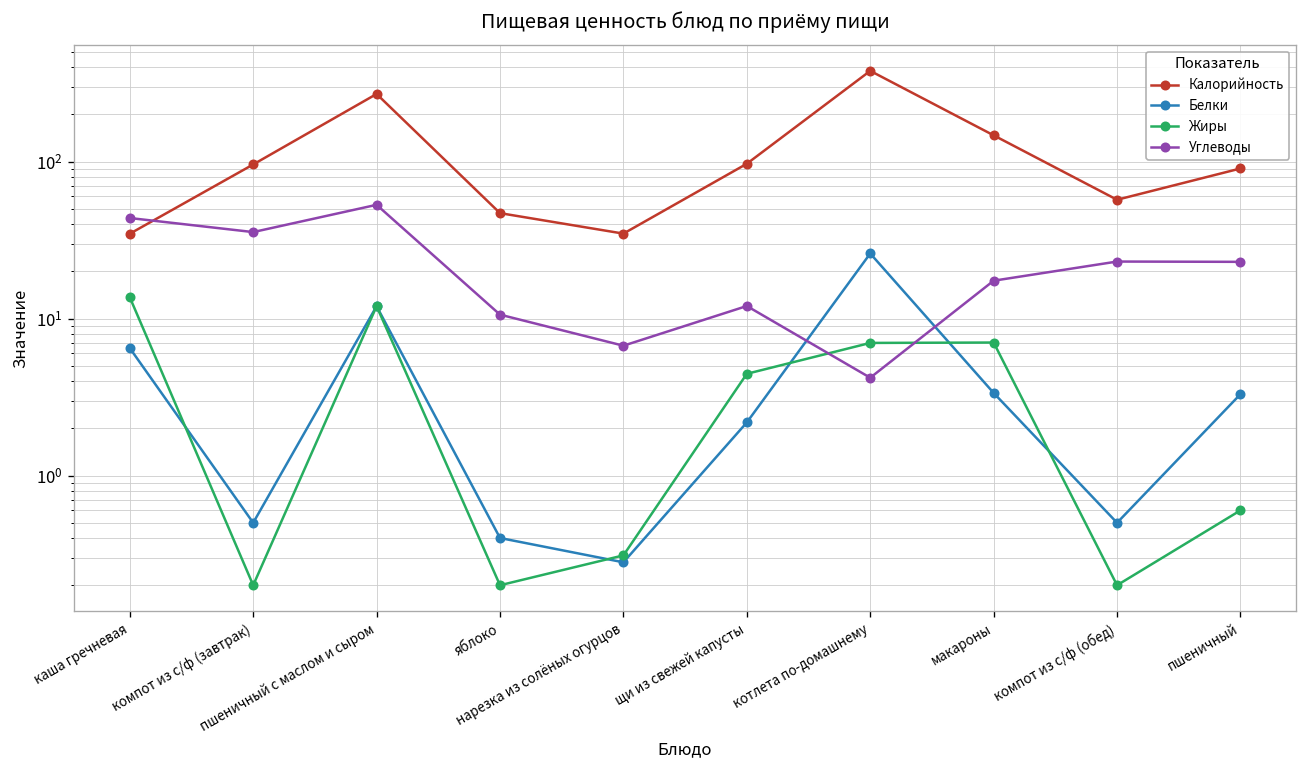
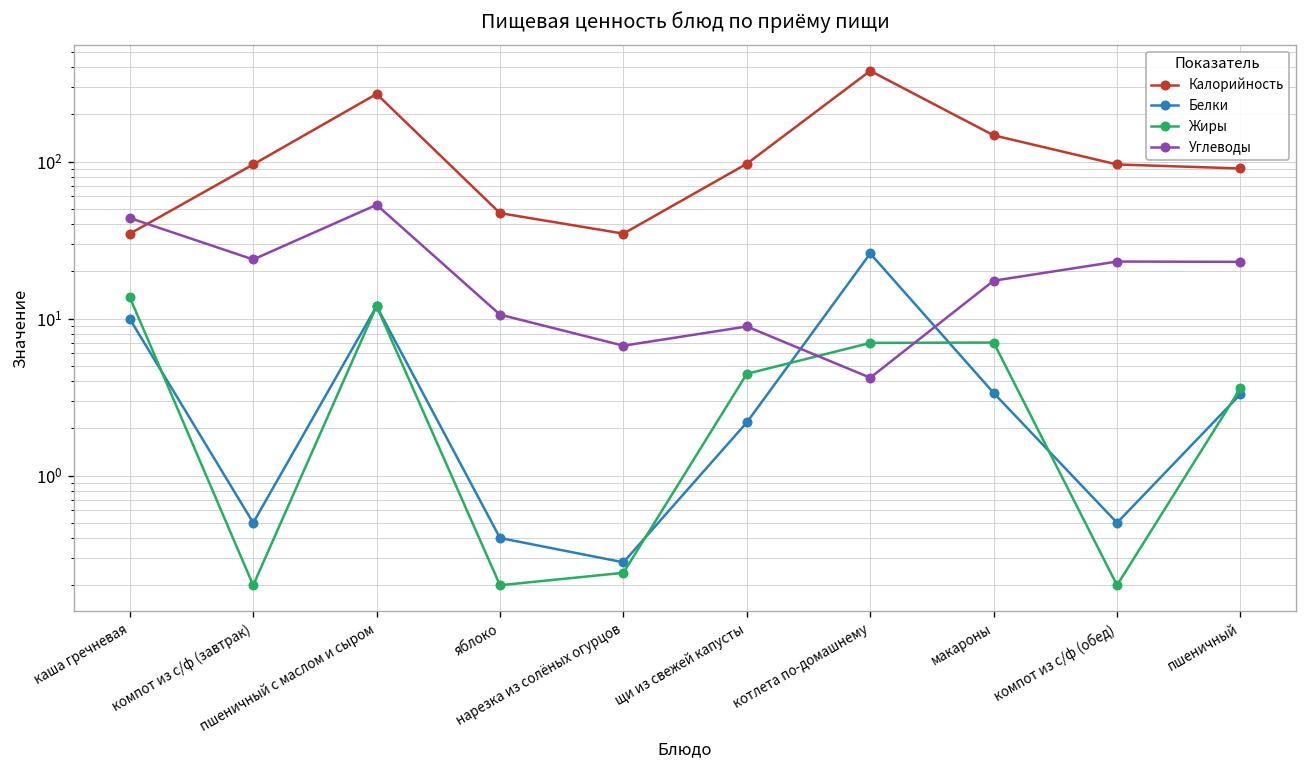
  {
    "Калорийность": {
      "каша гречневая": 35,
      "компот из с/ф (завтрак)": 100,
      "пшеничный с маслом и сыром": 270,
      "яблоко": 47,
      "нарезка из солёных огурцов": 35,
      "щи из свежей капусты": 100,
      "котлета по-домашнему": 380,
      "макароны": 150,
-     "компот из с/ф (обед)": 60,
+     "компот из с/ф (обед)": 100,
      "пшеничный": 90
    },
    "Белки": {
-     "каша гречневая": 6,
+     "каша гречневая": 10,
      "компот из с/ф (завтрак)": 0.50,
      "яблоко": 0.40,
      "нарезка из солёных огурцов": 0.28,
      "щи из свежей капусты": 2.2,
      "котлета по-домашнему": 26,
      "макароны": 3.4,
      "компот из с/ф (обед)": 0.50,
      "пшеничный": 3.3
    },
    "Жиры": {
      "каша гречневая": 14,
      "компот из с/ф (завтрак)": 0.20,
      "яблоко": 0.20,
-     "нарезка из солёных огурцов": 0.31,
+     "нарезка из солёных огурцов": 0.24,
      "щи из свежей капусты": 4.5,
      "котлета по-домашнему": 7,
      "макароны": 7,
      "компот из с/ф (обед)": 0.20,
-     "пшеничный": 0.6
+     "пшеничный": 3.6
    },
    "Углеводы": {
      "каша гречневая": 44,
-     "компот из с/ф (завтрак)": 36,
+     "компот из с/ф (завтрак)": 24,
      "пшеничный с маслом и сыром": 53,
      "яблоко": 11,
      "нарезка из солёных огурцов": 7,
-     "щи из свежей капусты": 12,
+     "щи из свежей капусты": 9,
      "котлета по-домашнему": 4.2,
      "макароны": 17,
      "компот из с/ф (обед)": 23,
      "пшеничный": 23
    }
  }
